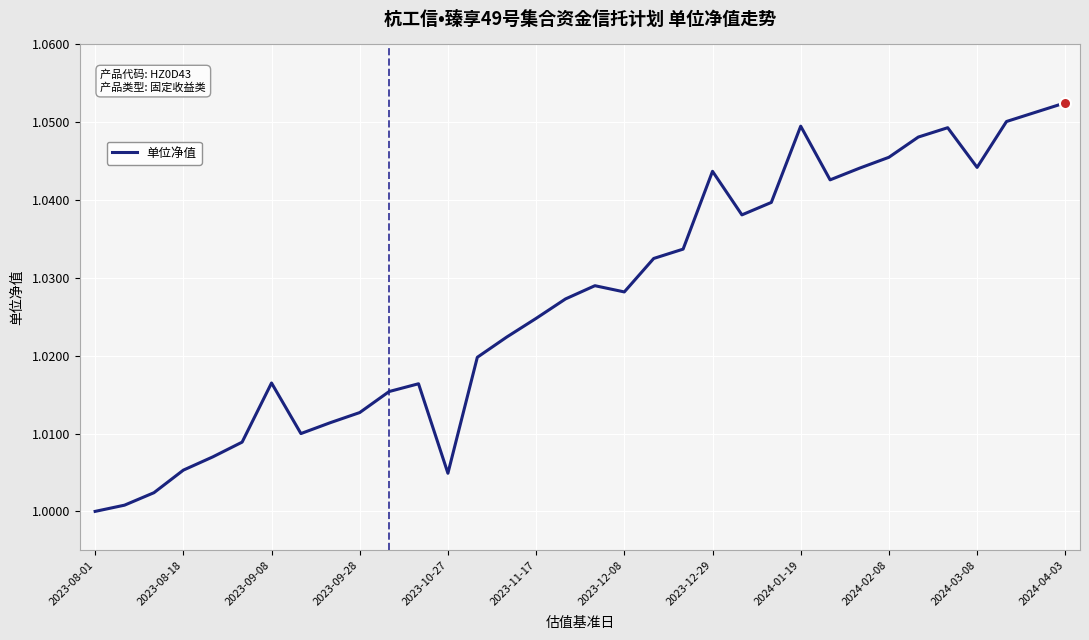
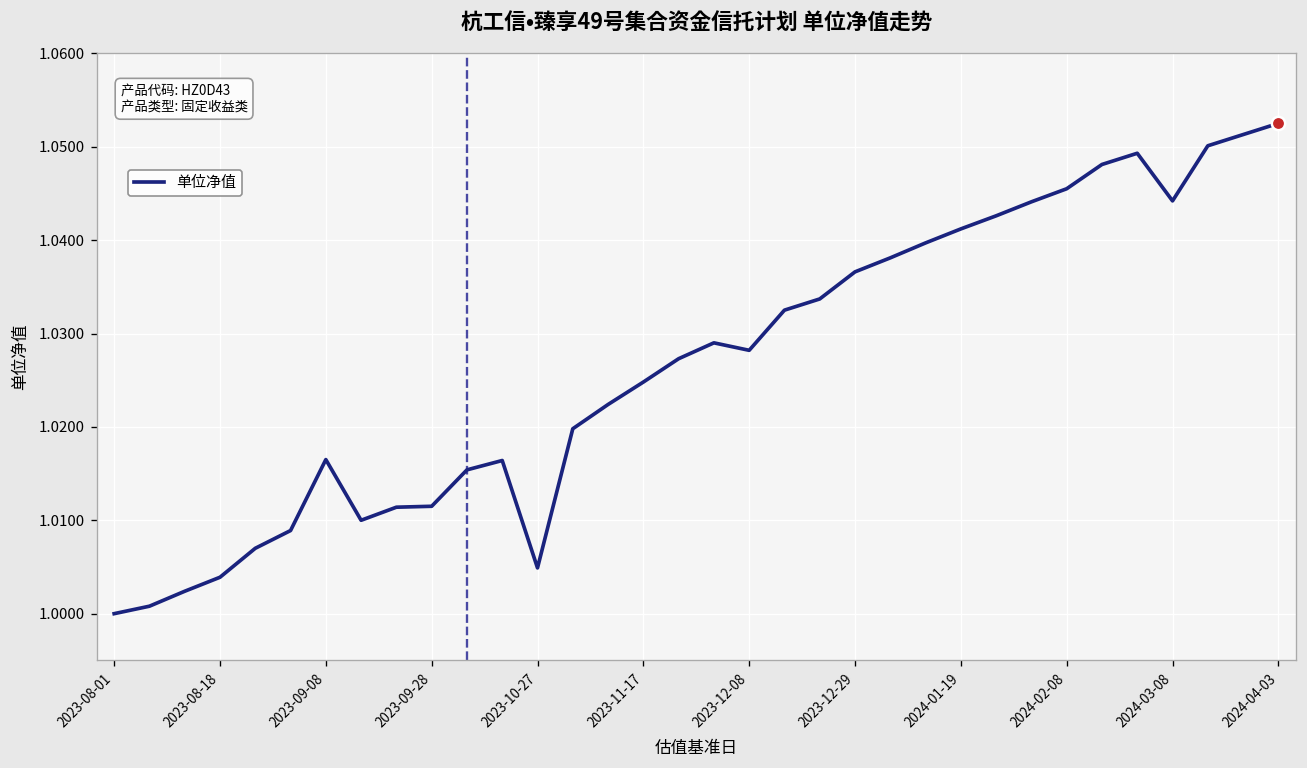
  {
    "单位净值": {
      "2023-08-01": 1.000,
-     "2023-08-18": 1.005,
+     "2023-08-18": 1.004,
      "2023-09-08": 1.017,
-     "2023-09-28": 1.013,
+     "2023-09-28": 1.012,
      "2023-10-27": 1.005,
      "2023-11-17": 1.025,
      "2023-12-08": 1.028,
-     "2023-12-29": 1.044,
-     "2024-01-19": 1.050,
+     "2023-12-29": 1.037,
+     "2024-01-19": 1.041,
      "2024-02-08": 1.046,
      "2024-03-08": 1.044
    }
  }
